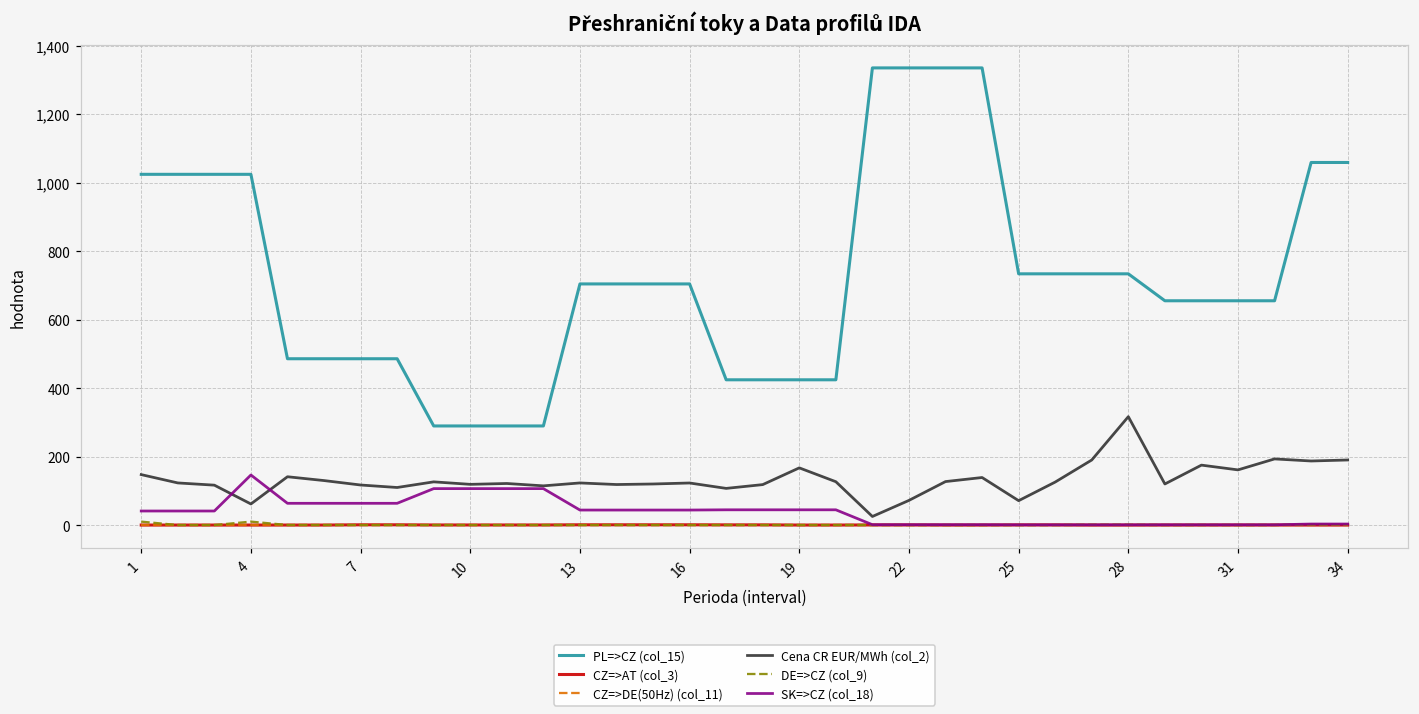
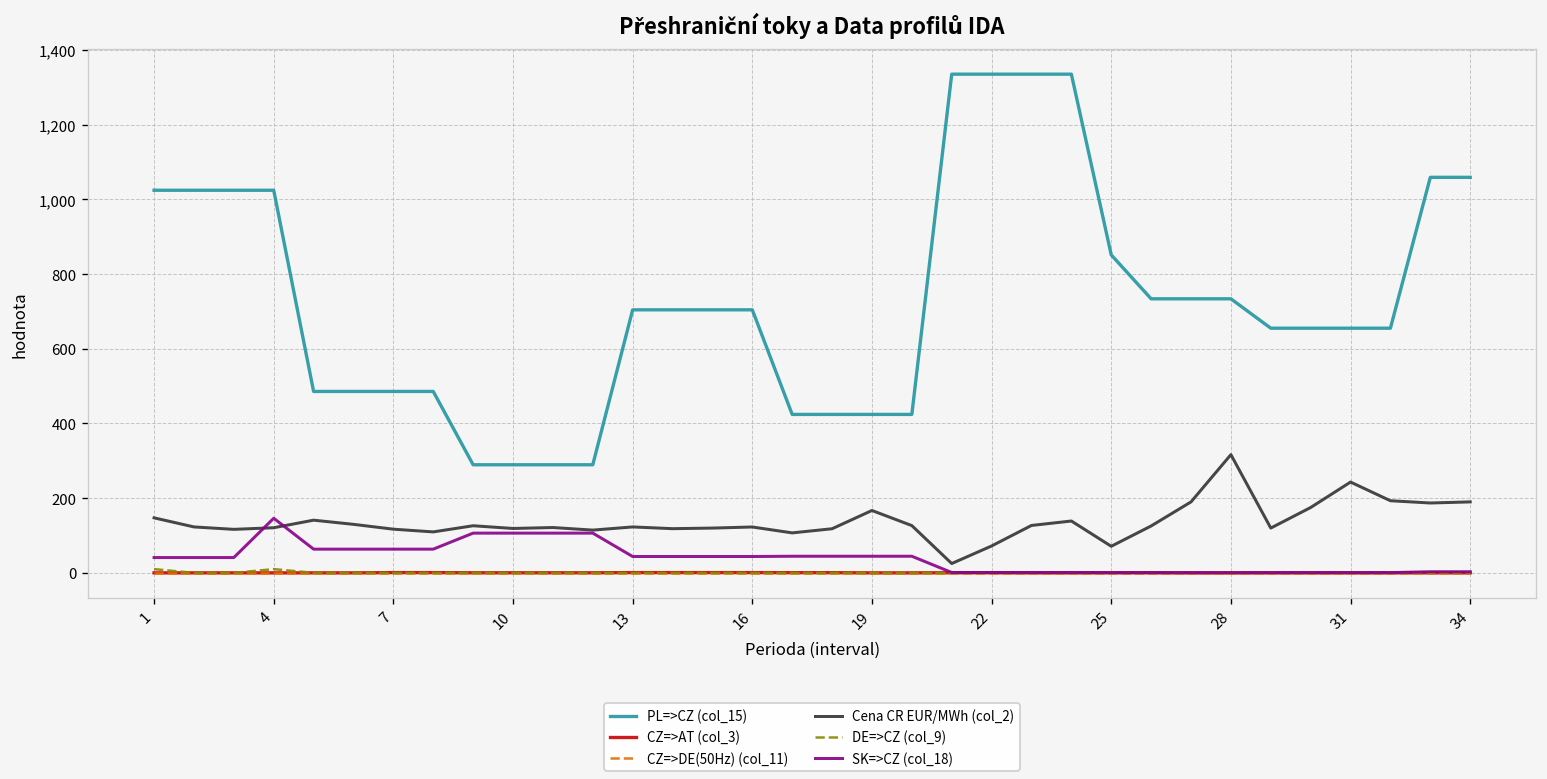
  {
    "PL=>CZ (col_15)": {
      "1": "1,020",
      "4": "1,020",
      "7": "490",
      "10": "290",
      "13": "700",
      "16": "700",
      "19": "420",
      "22": "1,340",
-     "25": "730",
+     "25": "850",
      "28": "730",
      "31": "660",
      "34": "1,060"
    },
    "CZ=>DE(50Hz) (col_11)": {
      "1": "0",
      "4": "0"
    },
    "Cena CR EUR/MWh (col_2)": {
      "1": "150",
-     "4": "60",
+     "4": "120",
      "7": "120",
      "10": "120",
      "13": "120",
      "16": "120",
      "19": "170",
      "22": "70",
      "25": "70",
      "28": "320",
-     "31": "160",
+     "31": "240",
      "34": "190"
    },
    "DE=>CZ (col_9)": {
      "1": "10",
      "4": "10"
    },
    "SK=>CZ (col_18)": {
      "1": "40",
      "4": "150",
      "7": "60",
      "10": "110",
      "13": "40",
      "16": "40",
      "19": "40"
    }
  }
